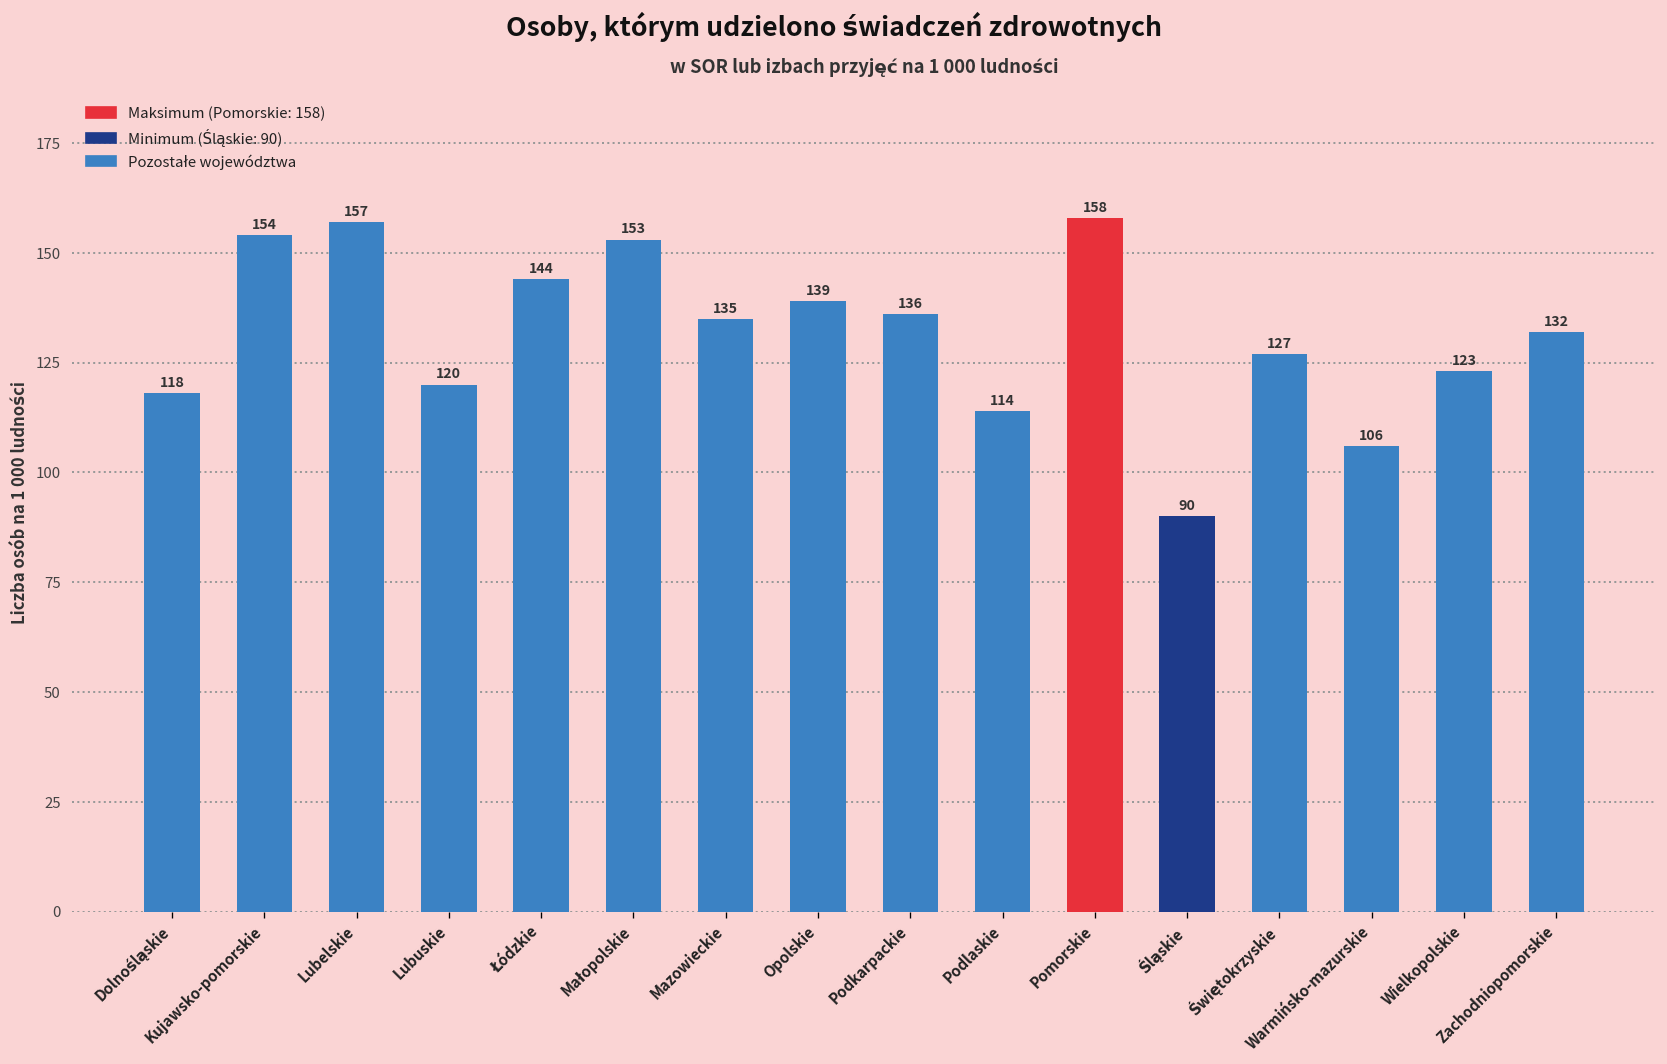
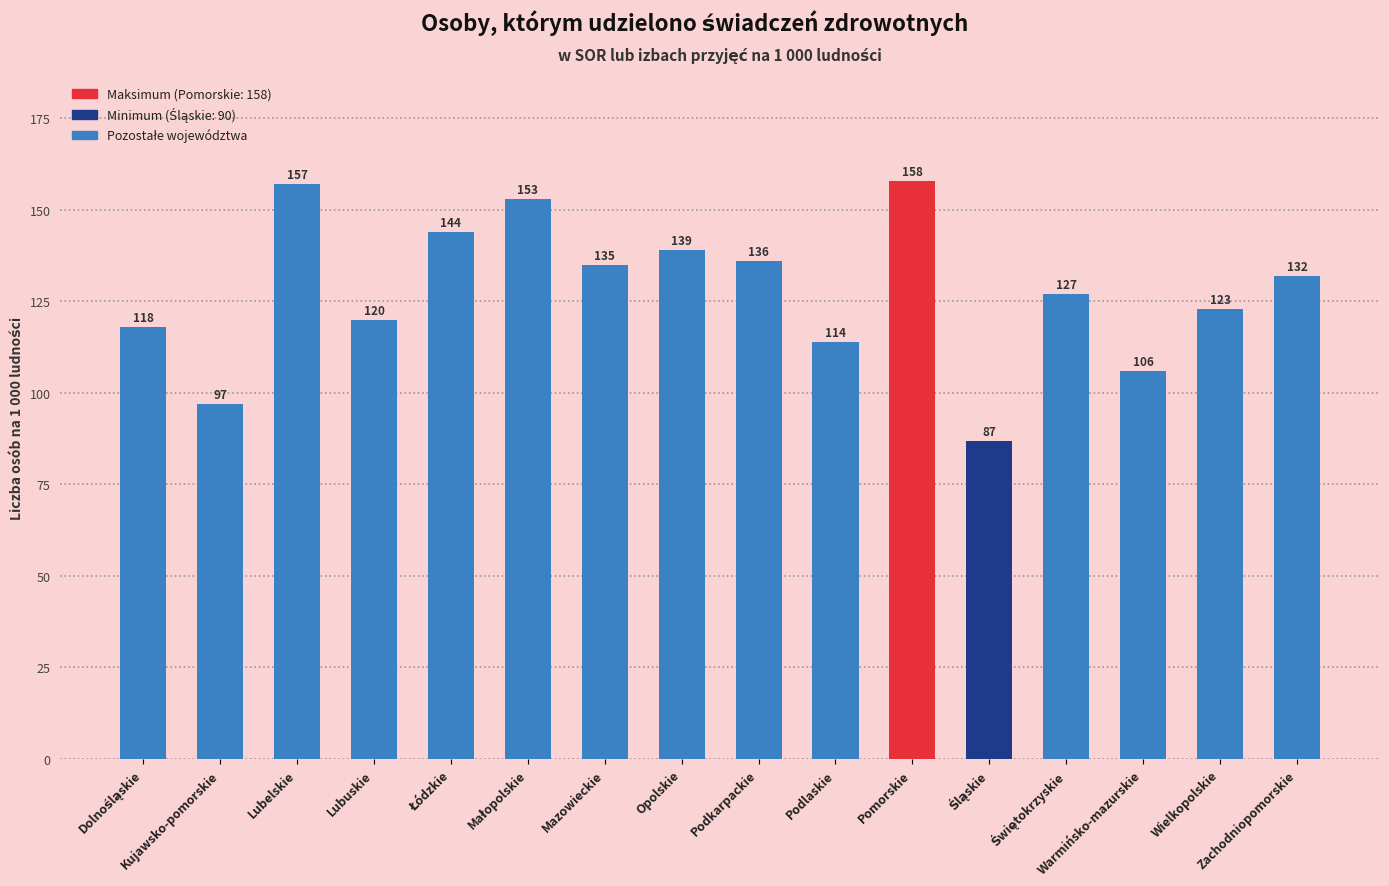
  {
    "Dolnośląskie": 118,
-   "Kujawsko-pomorskie": 154,
+   "Kujawsko-pomorskie": 97,
    "Lubelskie": 157,
    "Lubuskie": 120,
    "Łódzkie": 144,
    "Małopolskie": 153,
    "Mazowieckie": 135,
    "Opolskie": 139,
    "Podkarpackie": 136,
    "Podlaskie": 114,
    "Pomorskie": 158,
-   "Śląskie": 90,
+   "Śląskie": 87,
    "Świętokrzyskie": 127,
    "Warmińsko-mazurskie": 106,
    "Wielkopolskie": 123,
    "Zachodniopomorskie": 132
  }
